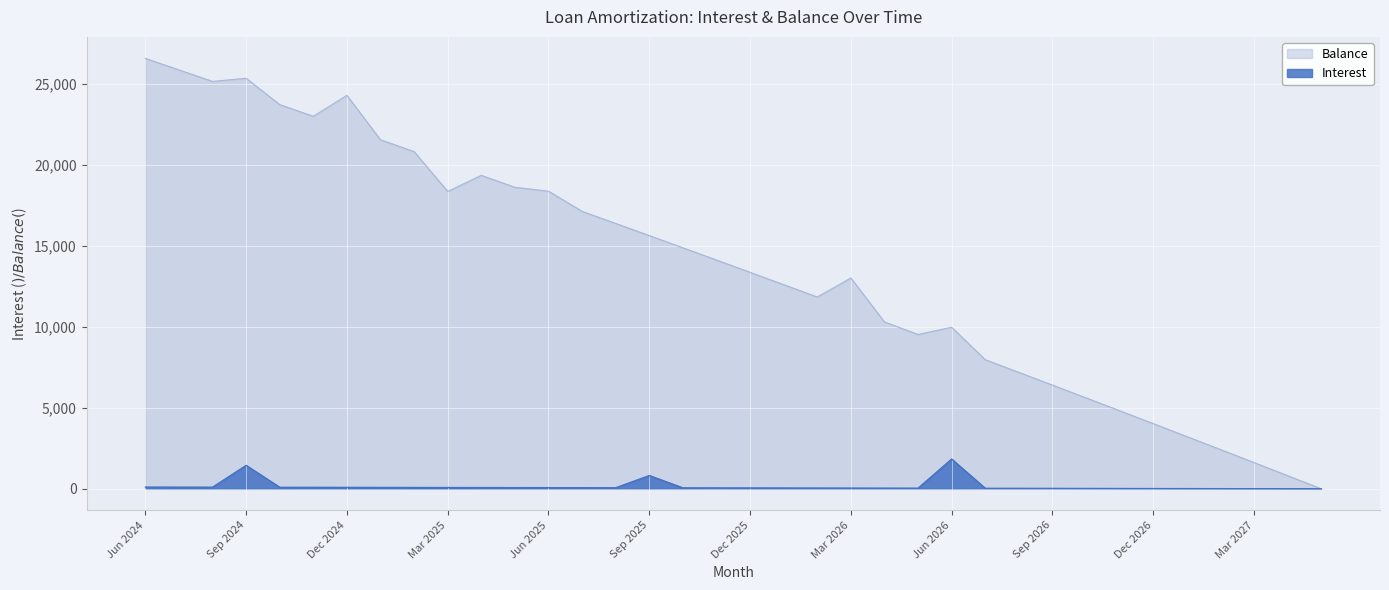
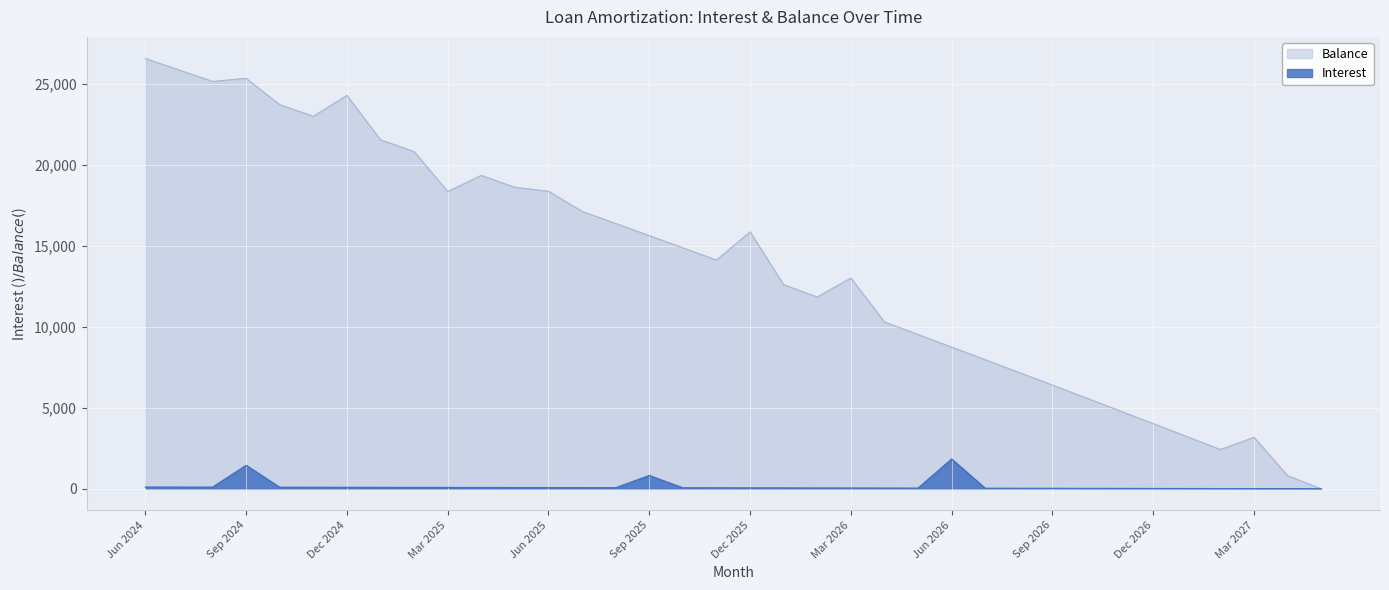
  {
    "Balance": {
      "Jun 2024": "26,600",
      "Sep 2024": "25,400",
      "Dec 2024": "24,300",
      "Mar 2025": "18,400",
      "Jun 2025": "18,400",
      "Sep 2025": "15,600",
-     "Dec 2025": "13,400",
+     "Dec 2025": "15,900",
      "Mar 2026": "13,000",
-     "Jun 2026": "10,000",
+     "Jun 2026": "8,800",
      "Sep 2026": "6,400",
      "Dec 2026": "4,000",
-     "Mar 2027": "1,600"
+     "Mar 2027": "3,200"
    },
    "Interest": {
      "Jun 2024": "100",
      "Sep 2024": "1,500",
      "Dec 2024": "100",
      "Mar 2025": "100",
      "Jun 2025": "100",
      "Sep 2025": "800",
      "Dec 2025": "100",
      "Mar 2026": "0",
      "Jun 2026": "1,800",
      "Sep 2026": "0",
      "Dec 2026": "0",
      "Mar 2027": "0"
    }
  }
